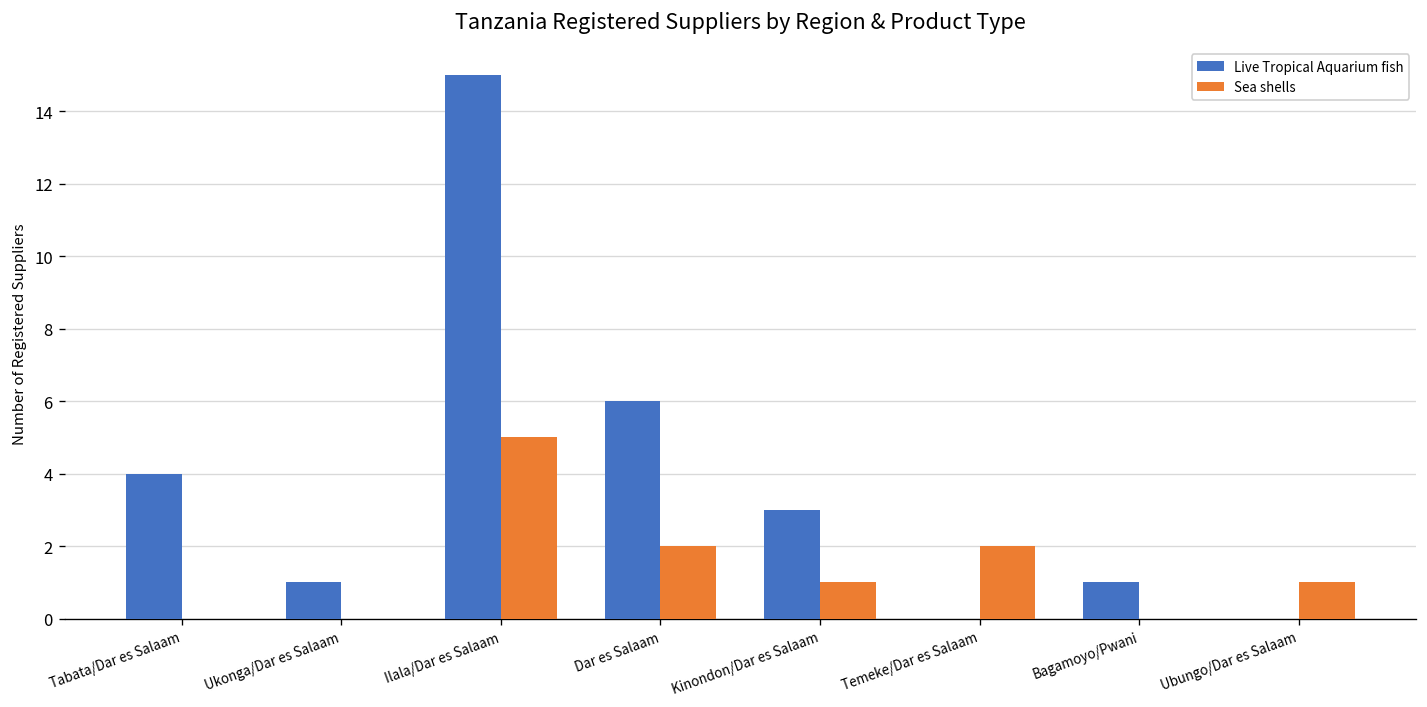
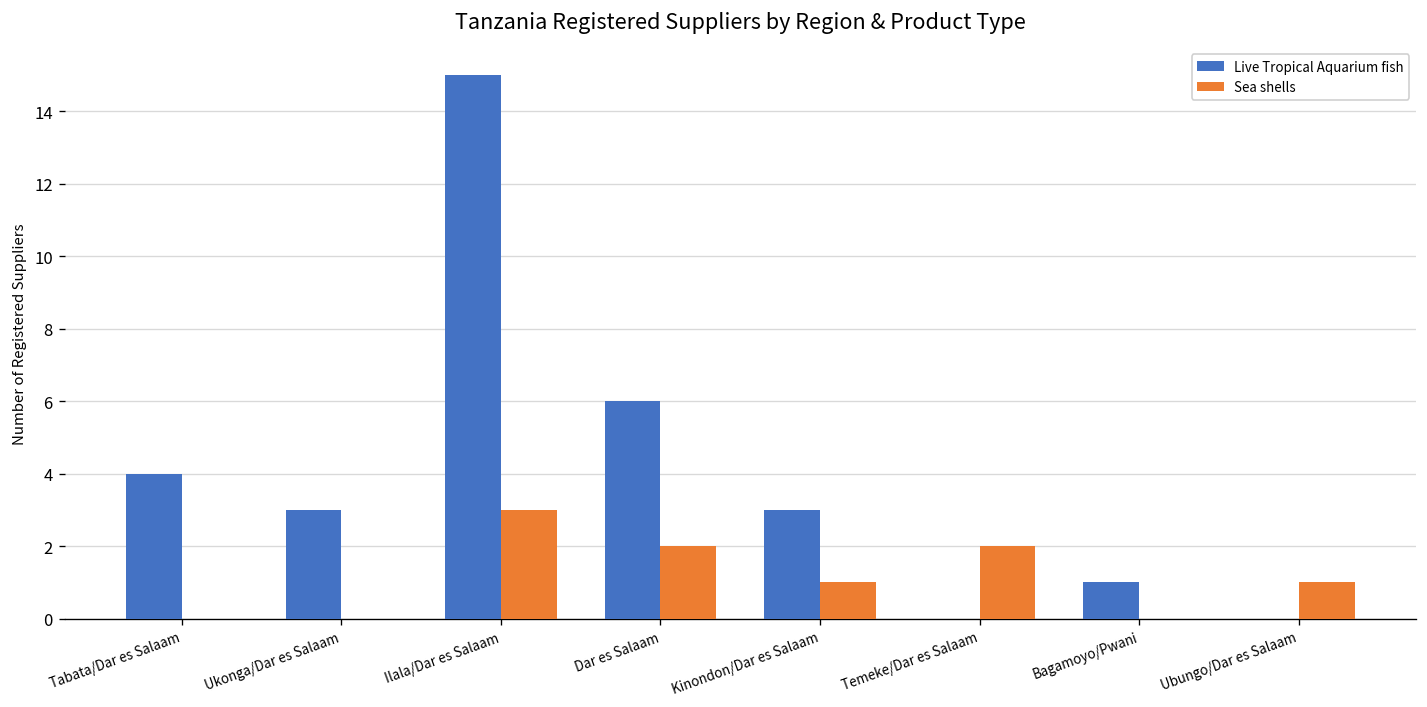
  {
    "Live Tropical Aquarium fish": {
      "Tabata/Dar es Salaam": 4,
-     "Ukonga/Dar es Salaam": 1,
+     "Ukonga/Dar es Salaam": 3,
      "Ilala/Dar es Salaam": 15,
      "Dar es Salaam": 6,
      "Kinondon/Dar es Salaam": 3,
      "Temeke/Dar es Salaam": 0,
      "Bagamoyo/Pwani": 1,
      "Ubungo/Dar es Salaam": 0
    },
    "Sea shells": {
      "Tabata/Dar es Salaam": 0,
      "Ukonga/Dar es Salaam": 0,
-     "Ilala/Dar es Salaam": 5,
+     "Ilala/Dar es Salaam": 3,
      "Dar es Salaam": 2,
      "Kinondon/Dar es Salaam": 1,
      "Temeke/Dar es Salaam": 2,
      "Bagamoyo/Pwani": 0,
      "Ubungo/Dar es Salaam": 1
    }
  }
